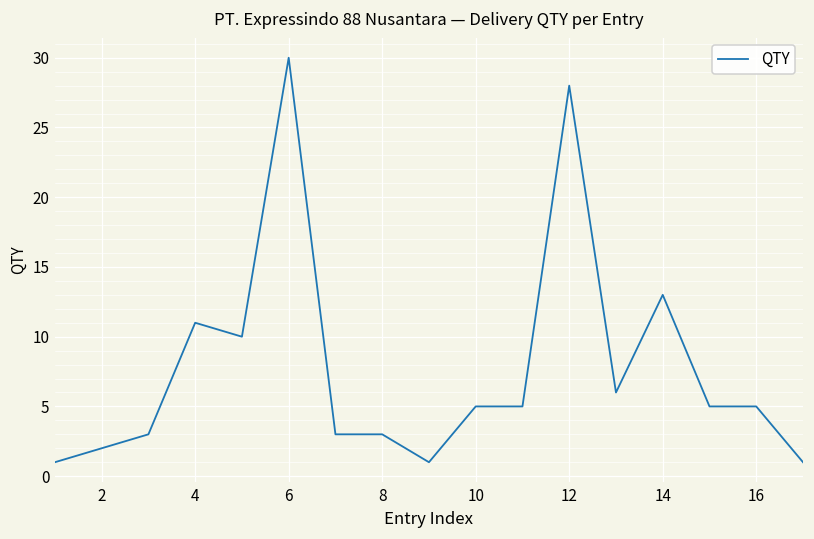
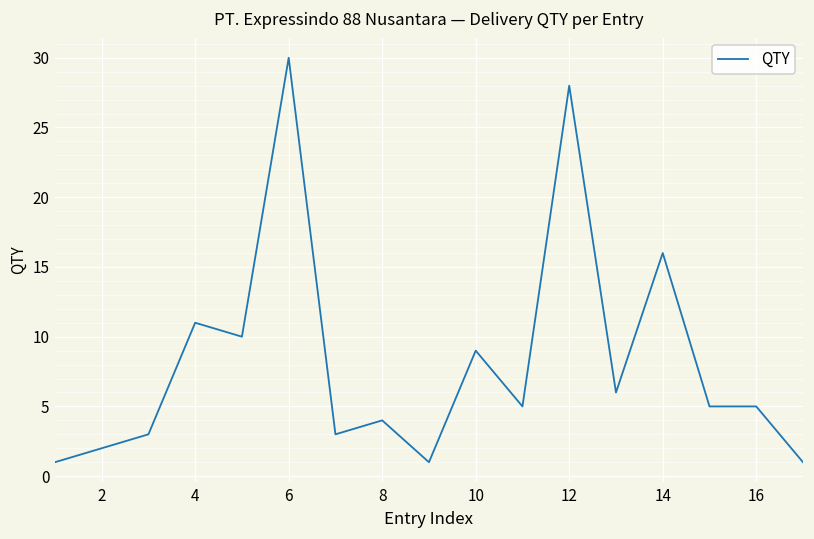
  {
    "2": 2,
    "4": 11,
    "6": 30,
-   "8": 3,
-   "10": 5,
+   "8": 4,
+   "10": 9,
    "12": 28,
-   "14": 13,
+   "14": 16,
    "16": 5
  }
